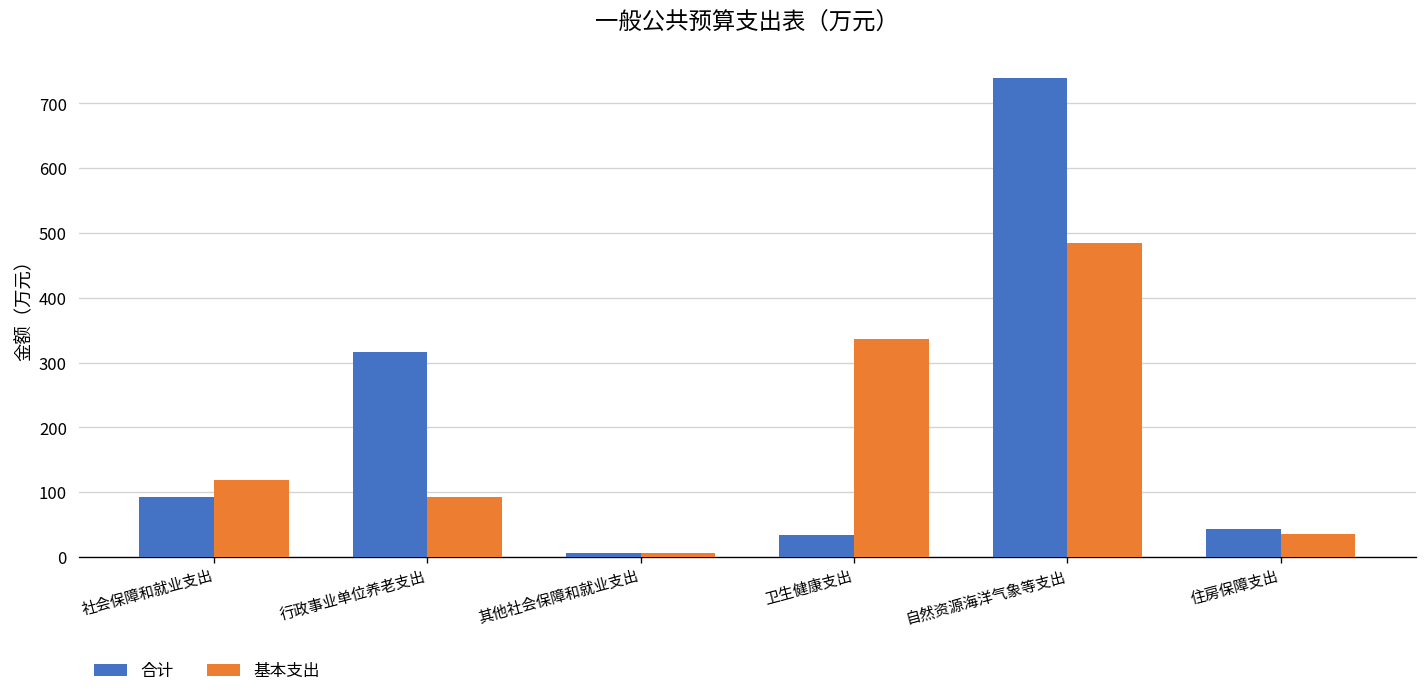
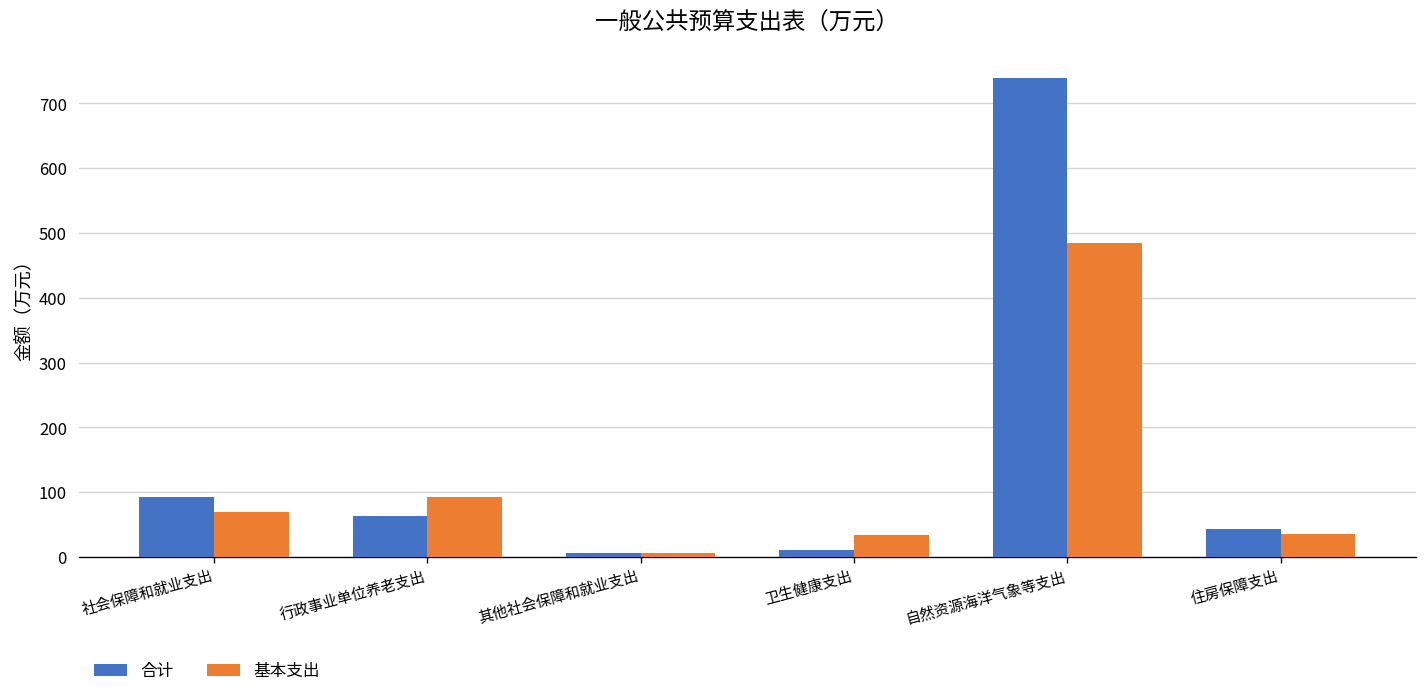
  {
    "合计": {
      "社会保障和就业支出": 90,
-     "行政事业单位养老支出": 320,
+     "行政事业单位养老支出": 60,
      "其他社会保障和就业支出": 10,
-     "卫生健康支出": 30,
+     "卫生健康支出": 10,
      "自然资源海洋气象等支出": 740,
      "住房保障支出": 40
    },
    "基本支出": {
-     "社会保障和就业支出": 120,
+     "社会保障和就业支出": 70,
      "行政事业单位养老支出": 90,
      "其他社会保障和就业支出": 10,
-     "卫生健康支出": 340,
+     "卫生健康支出": 30,
      "自然资源海洋气象等支出": 480,
      "住房保障支出": 30
    }
  }
